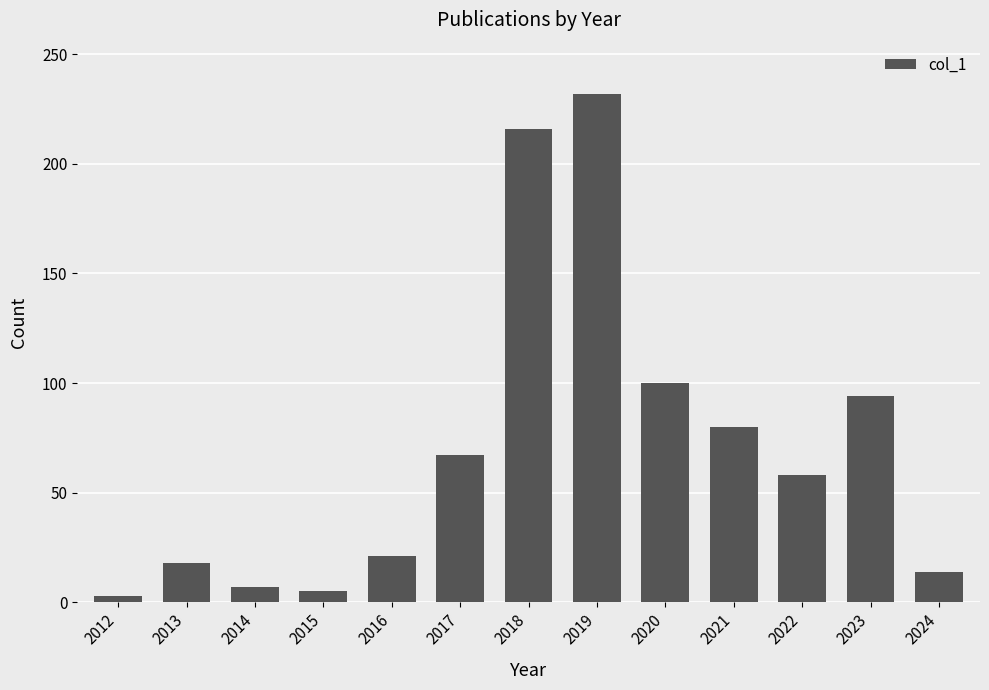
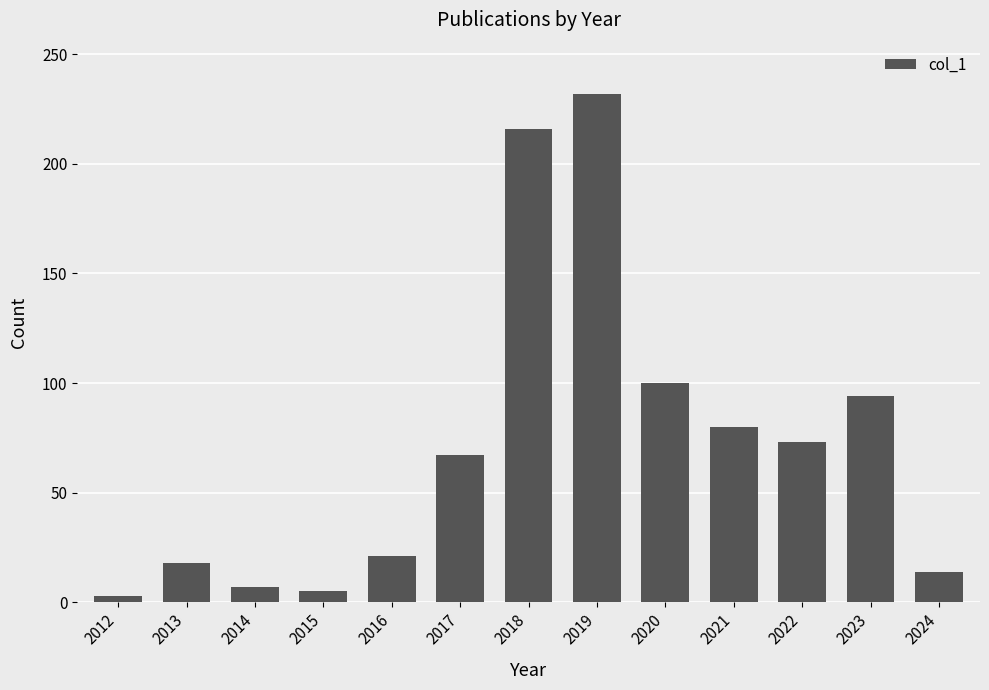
  {
    "2012": 3,
    "2013": 18,
    "2014": 7,
    "2015": 5,
    "2016": 21,
    "2017": 67,
    "2018": 216,
    "2019": 232,
    "2020": 100,
    "2021": 80,
-   "2022": 58,
+   "2022": 73,
    "2023": 94,
    "2024": 14
  }
